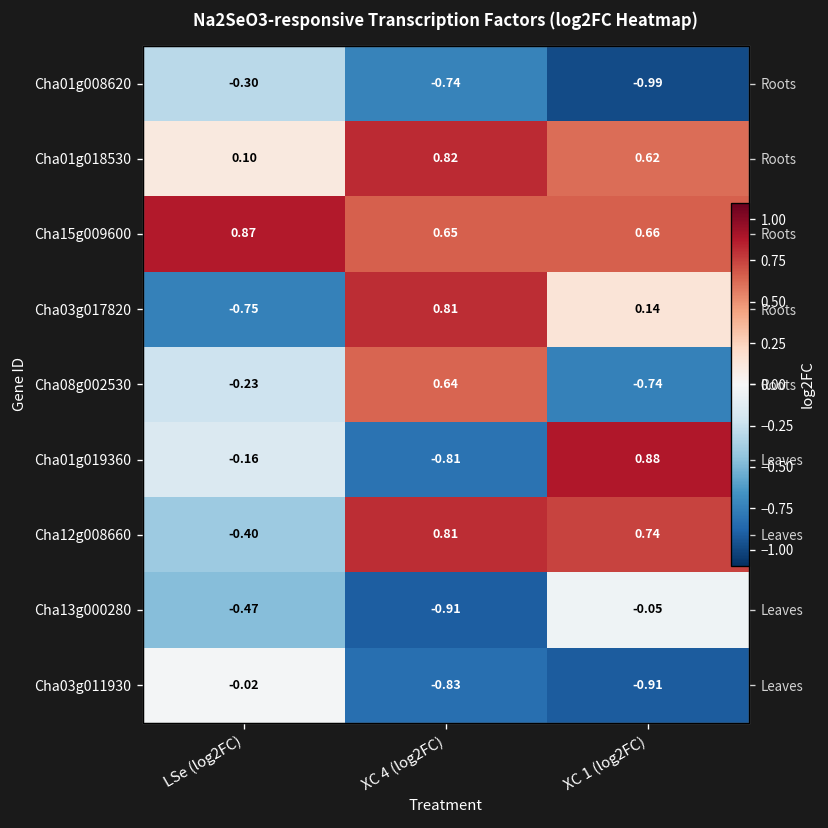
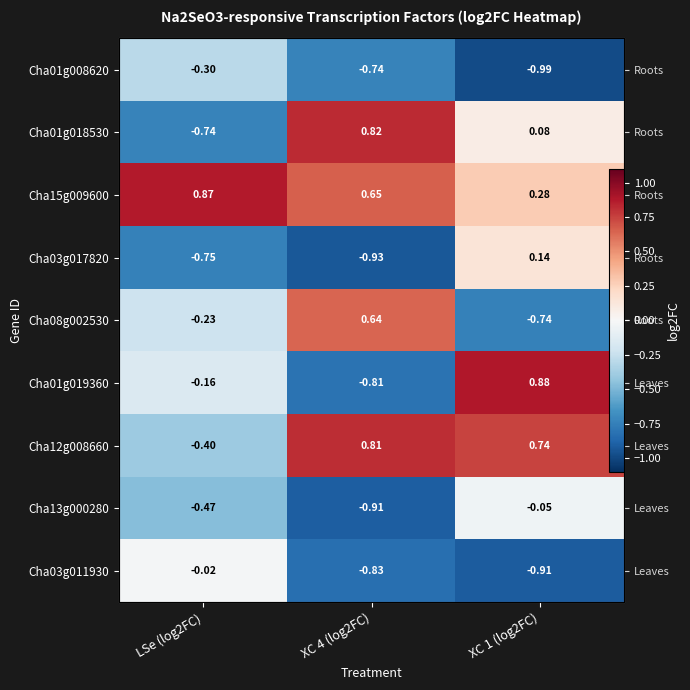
  {
    "Cha01g008620": {
      "LSe (log2FC)": -0.30,
      "XC 4 (log2FC)": -0.74,
      "XC 1 (log2FC)": -0.99
    },
    "Cha01g018530": {
-     "LSe (log2FC)": 0.10,
+     "LSe (log2FC)": -0.74,
      "XC 4 (log2FC)": 0.82,
-     "XC 1 (log2FC)": 0.62
+     "XC 1 (log2FC)": 0.08
    },
    "Cha15g009600": {
      "LSe (log2FC)": 0.87,
      "XC 4 (log2FC)": 0.65,
-     "XC 1 (log2FC)": 0.66
+     "XC 1 (log2FC)": 0.28
    },
    "Cha03g017820": {
      "LSe (log2FC)": -0.75,
-     "XC 4 (log2FC)": 0.81,
+     "XC 4 (log2FC)": -0.93,
      "XC 1 (log2FC)": 0.14
    },
    "Cha08g002530": {
      "LSe (log2FC)": -0.23,
      "XC 4 (log2FC)": 0.64,
      "XC 1 (log2FC)": -0.74
    },
    "Cha01g019360": {
      "LSe (log2FC)": -0.16,
      "XC 4 (log2FC)": -0.81,
      "XC 1 (log2FC)": 0.88
    },
    "Cha12g008660": {
      "LSe (log2FC)": -0.40,
      "XC 4 (log2FC)": 0.81,
      "XC 1 (log2FC)": 0.74
    },
    "Cha13g000280": {
      "LSe (log2FC)": -0.47,
      "XC 4 (log2FC)": -0.91,
      "XC 1 (log2FC)": -0.05
    },
    "Cha03g011930": {
      "LSe (log2FC)": -0.02,
      "XC 4 (log2FC)": -0.83,
      "XC 1 (log2FC)": -0.91
    }
  }
